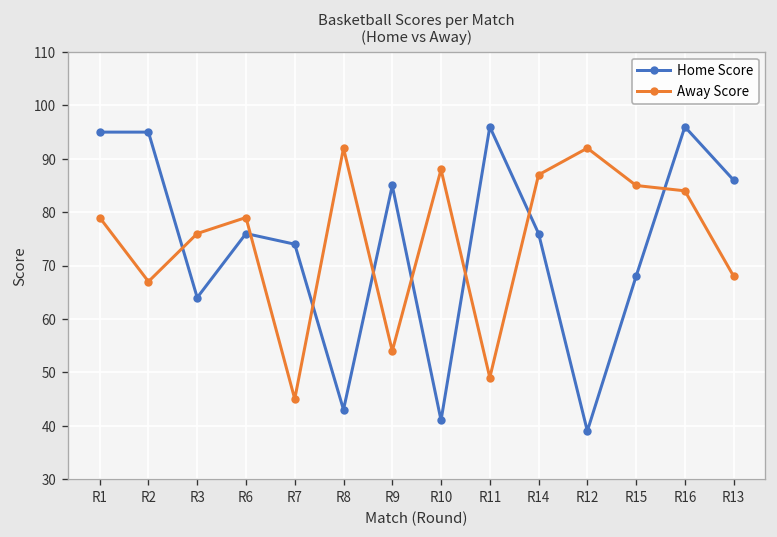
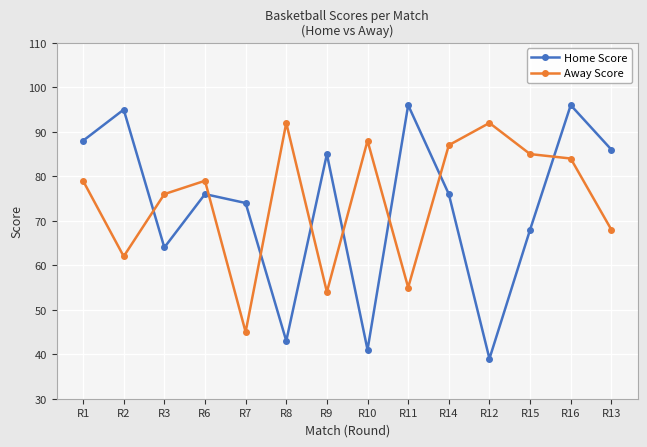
  {
    "Home Score": {
-     "R1": 95,
+     "R1": 88,
      "R2": 95,
      "R3": 64,
      "R6": 76,
      "R7": 74,
      "R8": 43,
      "R9": 85,
      "R10": 41,
      "R11": 96,
      "R14": 76,
      "R12": 39,
      "R15": 68,
      "R16": 96,
      "R13": 86
    },
    "Away Score": {
      "R1": 79,
-     "R2": 67,
+     "R2": 62,
      "R3": 76,
      "R6": 79,
      "R7": 45,
      "R8": 92,
      "R9": 54,
      "R10": 88,
-     "R11": 49,
+     "R11": 55,
      "R14": 87,
      "R12": 92,
      "R15": 85,
      "R16": 84,
      "R13": 68
    }
  }
